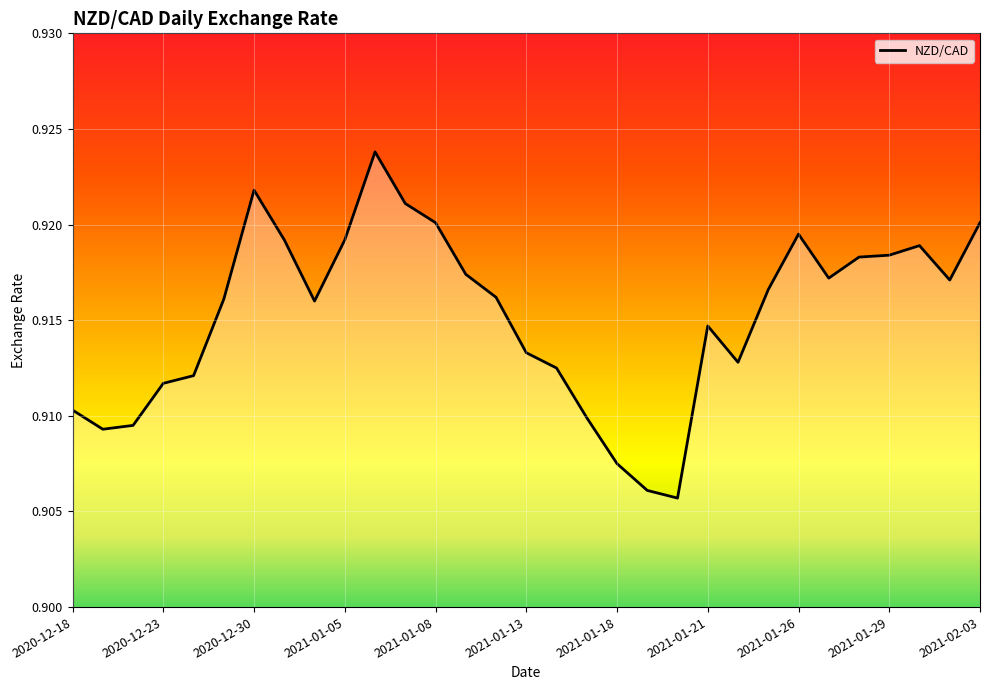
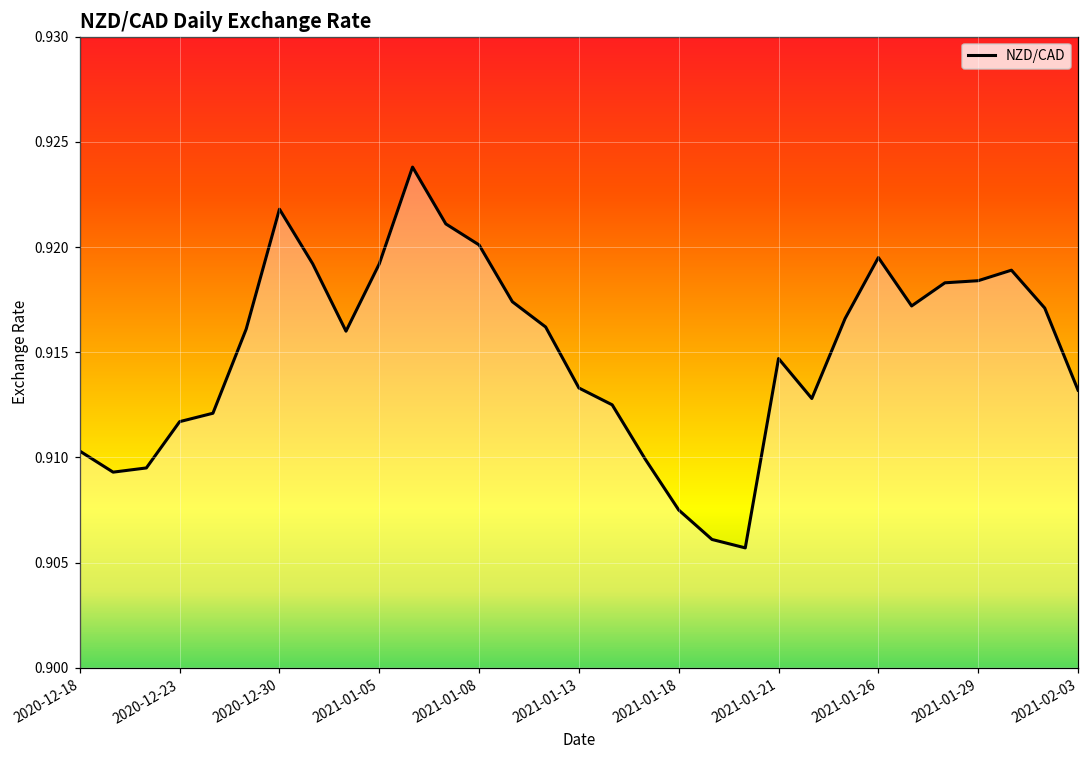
  {
    "2020-12-18": 0.9103,
    "2020-12-23": 0.9117,
    "2020-12-30": 0.9218,
    "2021-01-05": 0.9192,
    "2021-01-08": 0.9201,
    "2021-01-13": 0.9133,
    "2021-01-18": 0.9075,
    "2021-01-21": 0.9147,
    "2021-01-26": 0.9195,
    "2021-01-29": 0.9184,
-   "2021-02-03": 0.9201
+   "2021-02-03": 0.9132
  }
